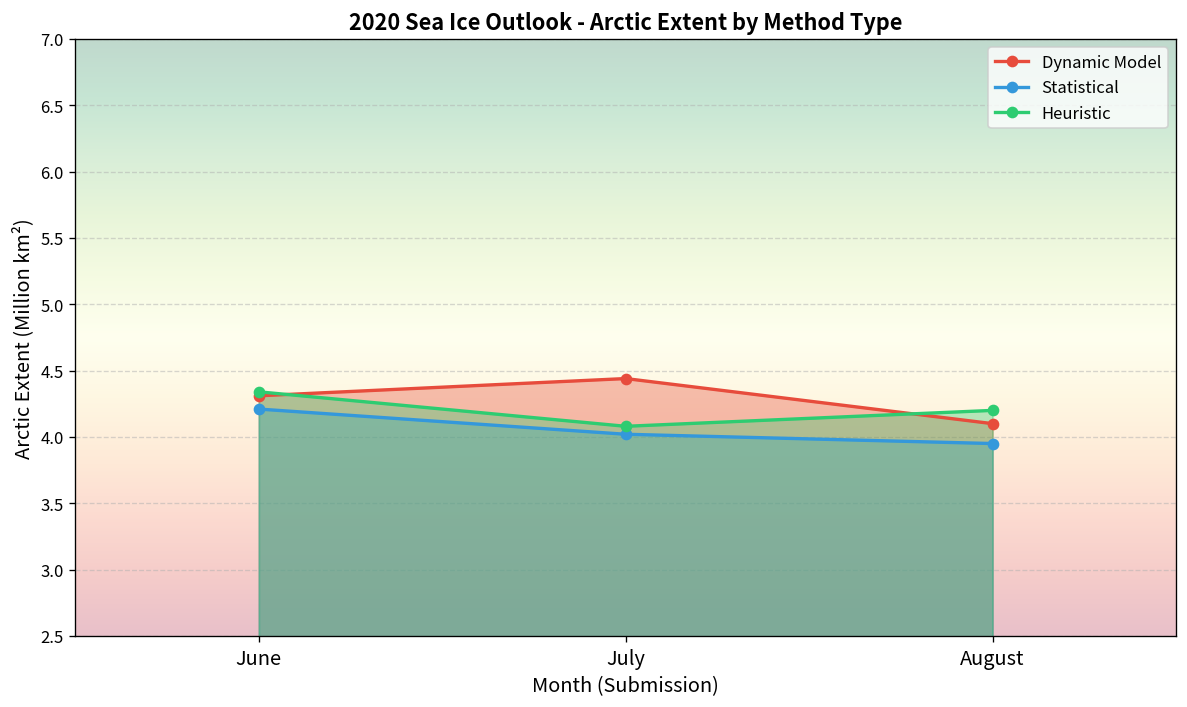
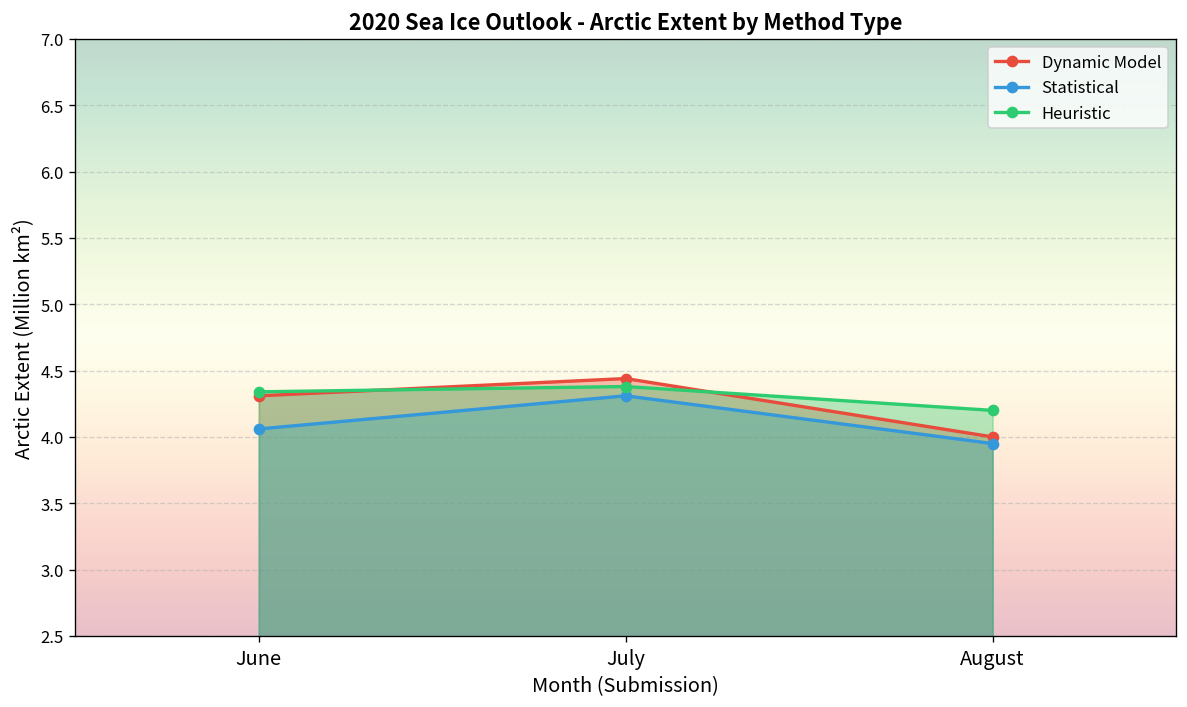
  {
    "Dynamic Model": {
      "June": 4.3,
      "July": 4.44,
-     "August": 4.1
+     "August": 4.0
    },
    "Statistical": {
-     "June": 4.21,
-     "July": 4.02,
+     "June": 4.06,
+     "July": 4.31,
      "August": 3.95
    },
    "Heuristic": {
      "June": 4.34,
-     "July": 4.08,
+     "July": 4.38,
      "August": 4.20
    }
  }
